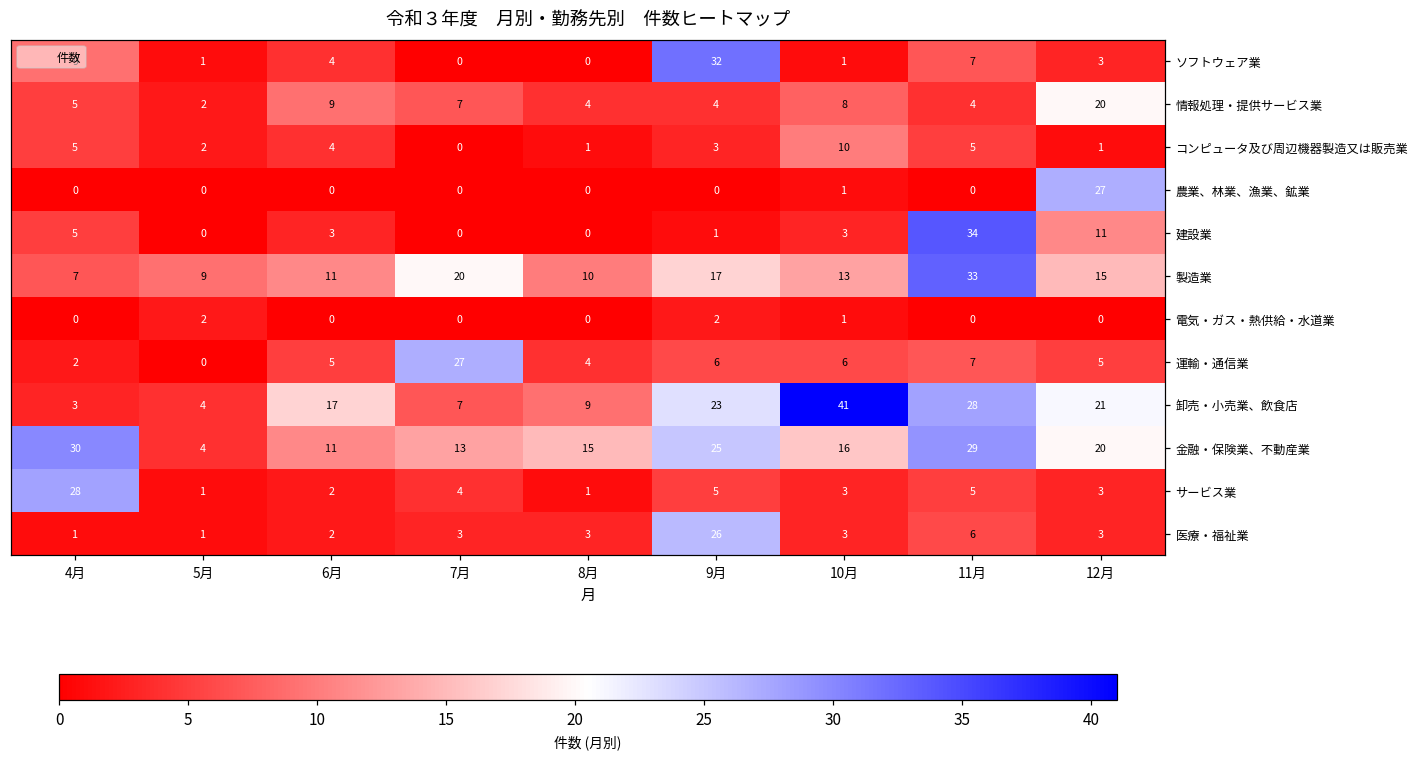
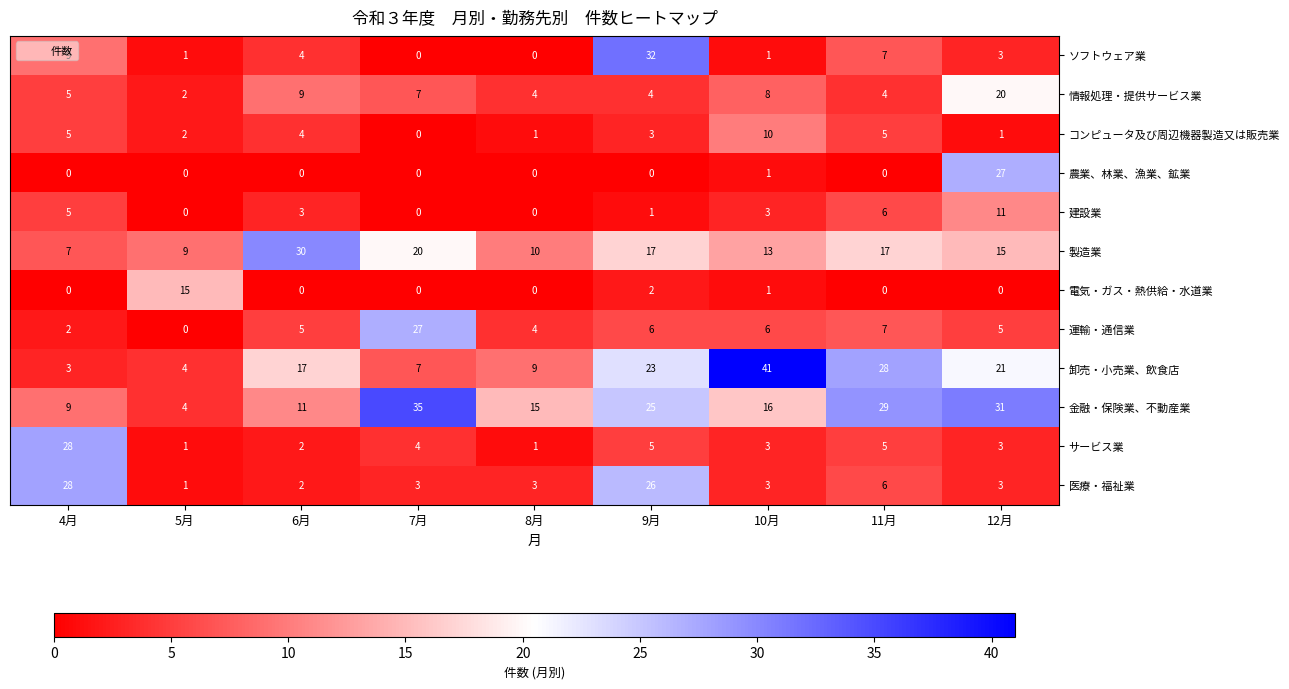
  {
    "ソフトウェア業": {
      "5月": 1,
      "6月": 4,
      "7月": 0,
      "8月": 0,
      "9月": 32,
      "10月": 1,
      "11月": 7,
      "12月": 3
    },
    "情報処理・提供サービス業": {
      "4月": 5,
      "5月": 2,
      "6月": 9,
      "7月": 7,
      "8月": 4,
      "9月": 4,
      "10月": 8,
      "11月": 4,
      "12月": 20
    },
    "コンピュータ及び周辺機器製造又は販売業": {
      "4月": 5,
      "5月": 2,
      "6月": 4,
      "7月": 0,
      "8月": 1,
      "9月": 3,
      "10月": 10,
      "11月": 5,
      "12月": 1
    },
    "農業、林業、漁業、鉱業": {
      "4月": 0,
      "5月": 0,
      "6月": 0,
      "7月": 0,
      "8月": 0,
      "9月": 0,
      "10月": 1,
      "11月": 0,
      "12月": 27
    },
    "建設業": {
      "4月": 5,
      "5月": 0,
      "6月": 3,
      "7月": 0,
      "8月": 0,
      "9月": 1,
      "10月": 3,
-     "11月": 34,
+     "11月": 6,
      "12月": 11
    },
    "製造業": {
      "4月": 7,
      "5月": 9,
-     "6月": 11,
+     "6月": 30,
      "7月": 20,
      "8月": 10,
      "9月": 17,
      "10月": 13,
-     "11月": 33,
+     "11月": 17,
      "12月": 15
    },
    "電気・ガス・熱供給・水道業": {
      "4月": 0,
-     "5月": 2,
+     "5月": 15,
      "6月": 0,
      "7月": 0,
      "8月": 0,
      "9月": 2,
      "10月": 1,
      "11月": 0,
      "12月": 0
    },
    "運輸・通信業": {
      "4月": 2,
      "5月": 0,
      "6月": 5,
      "7月": 27,
      "8月": 4,
      "9月": 6,
      "10月": 6,
      "11月": 7,
      "12月": 5
    },
    "卸売・小売業、飲食店": {
      "4月": 3,
      "5月": 4,
      "6月": 17,
      "7月": 7,
      "8月": 9,
      "9月": 23,
      "10月": 41,
      "11月": 28,
      "12月": 21
    },
    "金融・保険業、不動産業": {
-     "4月": 30,
+     "4月": 9,
      "5月": 4,
      "6月": 11,
-     "7月": 13,
+     "7月": 35,
      "8月": 15,
      "9月": 25,
      "10月": 16,
      "11月": 29,
-     "12月": 20
+     "12月": 31
    },
    "サービス業": {
      "4月": 28,
      "5月": 1,
      "6月": 2,
      "7月": 4,
      "8月": 1,
      "9月": 5,
      "10月": 3,
      "11月": 5,
      "12月": 3
    },
    "医療・福祉業": {
-     "4月": 1,
+     "4月": 28,
      "5月": 1,
      "6月": 2,
      "7月": 3,
      "8月": 3,
      "9月": 26,
      "10月": 3,
      "11月": 6,
      "12月": 3
    }
  }
